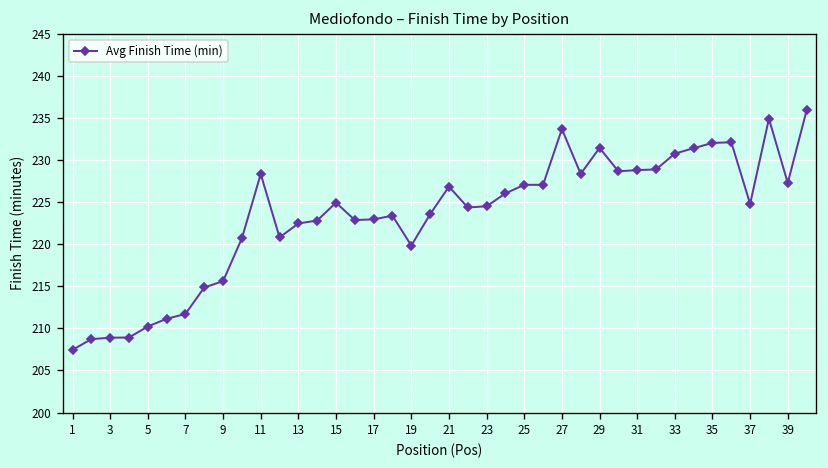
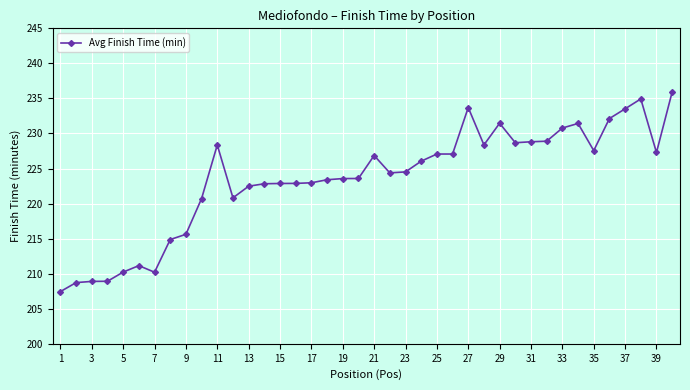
  {
    "1": 207,
    "3": 209,
    "5": 210,
-   "7": 212,
+   "7": 210,
    "9": 216,
    "11": 228,
    "13": 222,
-   "15": 225,
+   "15": 223,
    "17": 223,
-   "19": 220,
+   "19": 224,
    "21": 227,
    "23": 225,
    "25": 227,
    "27": 234,
    "29": 231,
    "31": 229,
    "33": 231,
-   "35": 232,
-   "37": 225,
+   "35": 228,
+   "37": 234,
    "39": 227
  }
